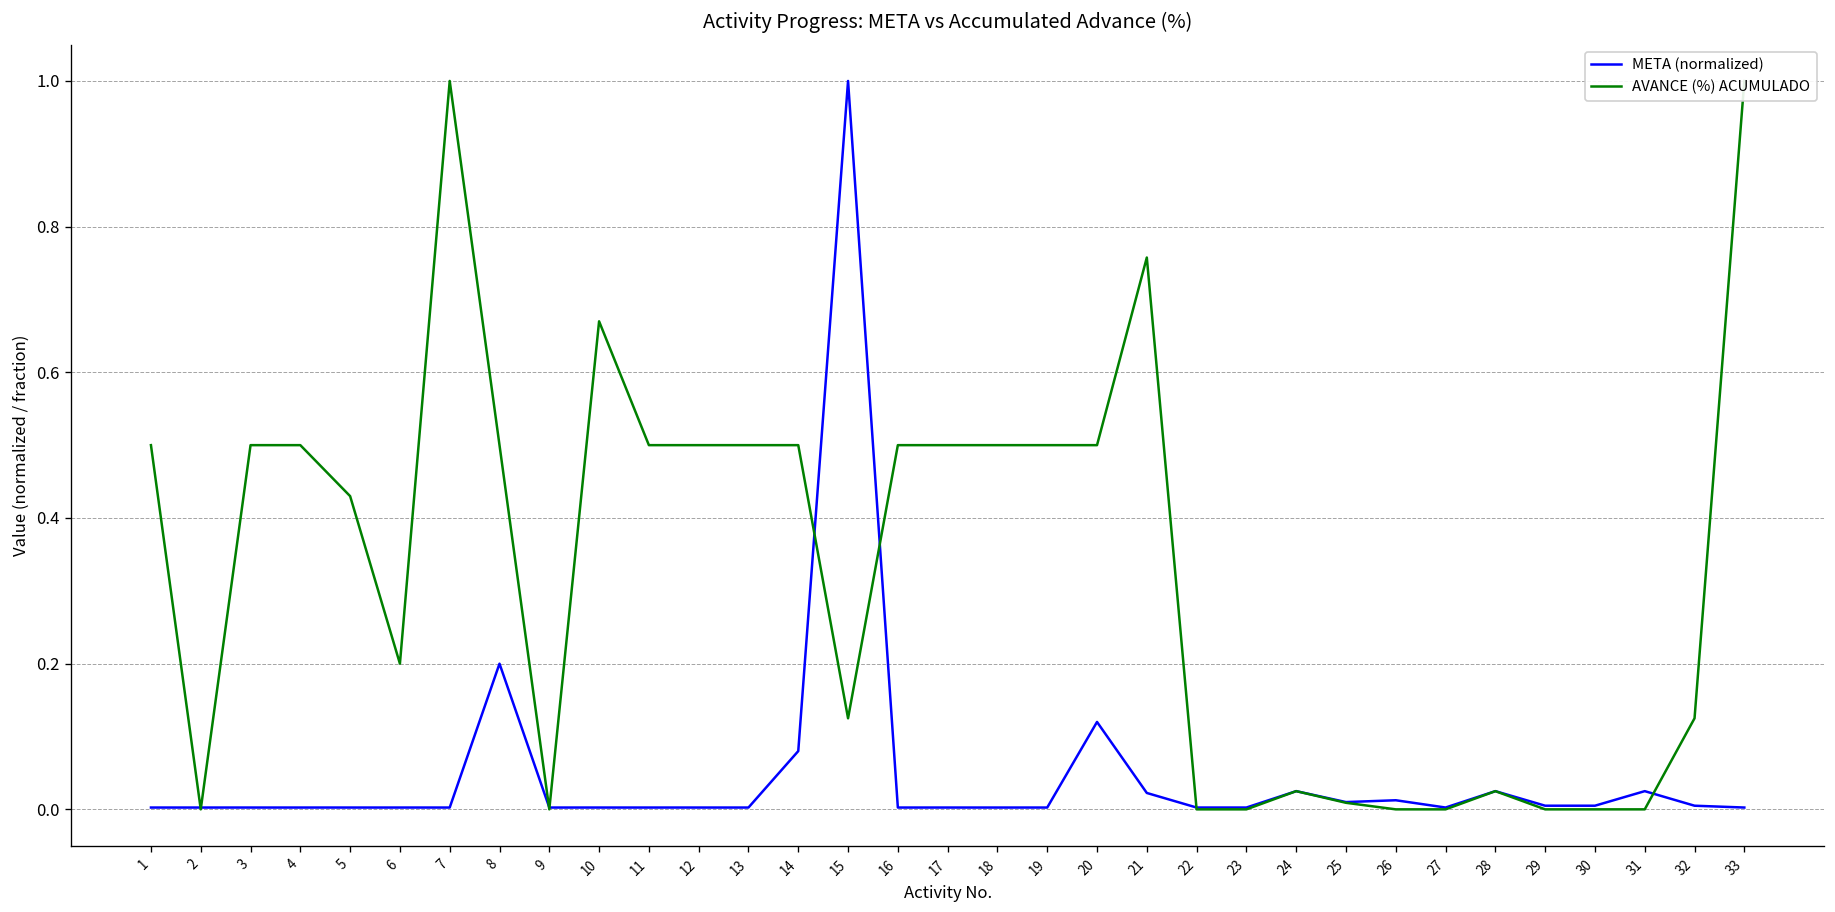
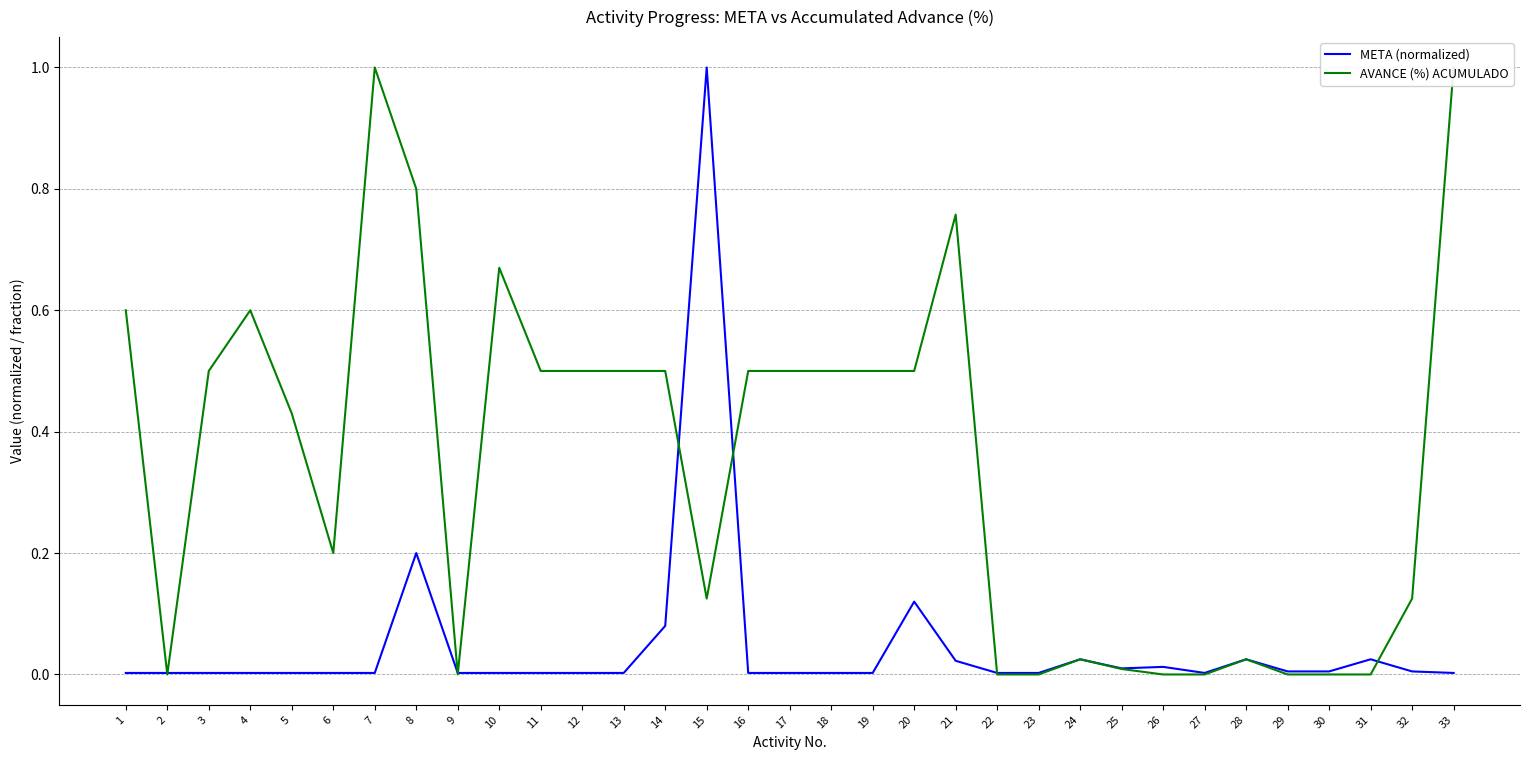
  {
    "META (normalized)": {
      "1": 0.0,
      "3": 0.0,
      "4": 0.0,
      "5": 0.0,
      "6": 0.0,
      "7": 0.0,
      "8": 0.2,
      "10": 0.0,
      "11": 0.0,
      "12": 0.0,
      "13": 0.0,
      "14": 0.08,
      "15": 1.0,
      "16": 0.0,
      "17": 0.0,
      "18": 0.0,
      "19": 0.0,
      "20": 0.12,
      "21": 0.02,
      "26": 0.01,
      "29": 0.01,
      "30": 0.01,
      "31": 0.03,
      "32": 0.01,
      "33": 0.0
    },
    "AVANCE (%) ACUMULADO": {
-     "1": 0.5,
+     "1": 0.6,
      "3": 0.5,
-     "4": 0.5,
+     "4": 0.6,
      "5": 0.43,
      "6": 0.2,
      "7": 1.0,
-     "8": 0.5,
+     "8": 0.8,
      "10": 0.67,
      "11": 0.5,
      "12": 0.5,
      "13": 0.5,
      "14": 0.5,
      "15": 0.13,
      "16": 0.5,
      "17": 0.5,
      "18": 0.5,
      "19": 0.5,
      "20": 0.5,
      "21": 0.76,
      "26": 0.0,
      "29": 0.0,
      "30": 0.0,
      "31": 0.0,
      "32": 0.13
    }
  }
